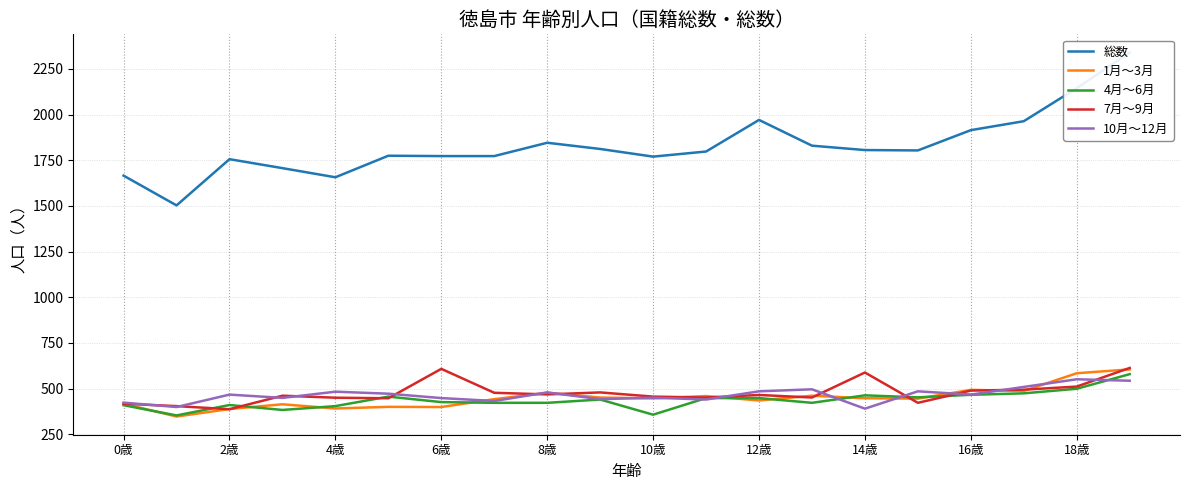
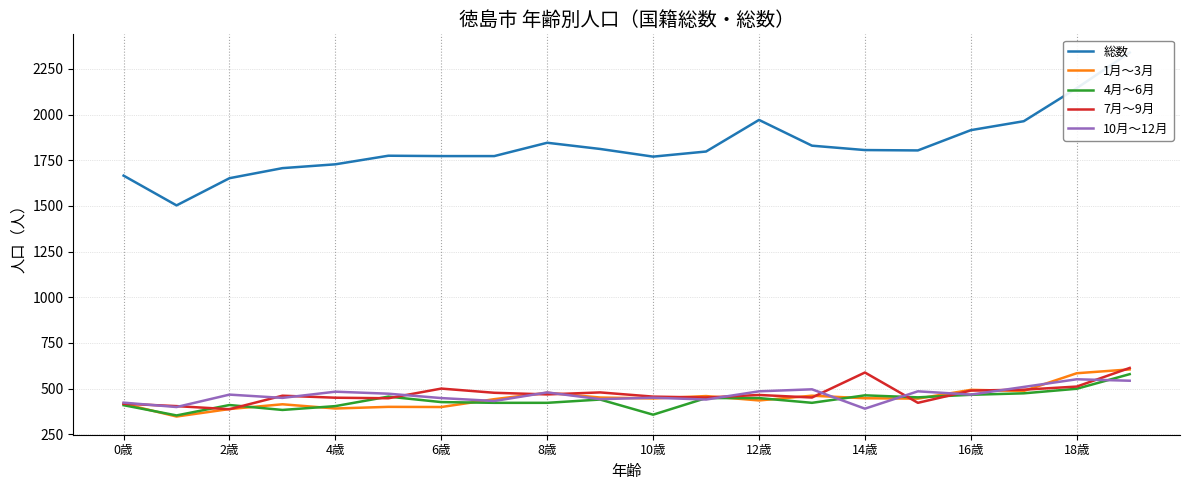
  {
    "総数": {
      "0歳": 1670,
-     "2歳": 1760,
-     "4歳": 1660,
+     "2歳": 1650,
+     "4歳": 1730,
      "6歳": 1770,
      "8歳": 1850,
      "10歳": 1770,
      "12歳": 1970,
      "14歳": 1810,
      "16歳": 1920
    },
    "1月～3月": {
      "6歳": 400,
      "14歳": 450,
      "18歳": 580
    },
    "4月～6月": {
      "2歳": 410,
      "6歳": 430,
      "8歳": 420,
      "10歳": 360,
      "14歳": 460
    },
    "7月～9月": {
      "4歳": 450,
-     "6歳": 610,
+     "6歳": 500,
      "12歳": 470,
      "14歳": 590
    },
    "10月～12月": {
      "2歳": 470,
      "4歳": 480,
      "6歳": 450,
      "12歳": 490,
      "14歳": 390,
      "18歳": 550
    }
  }
